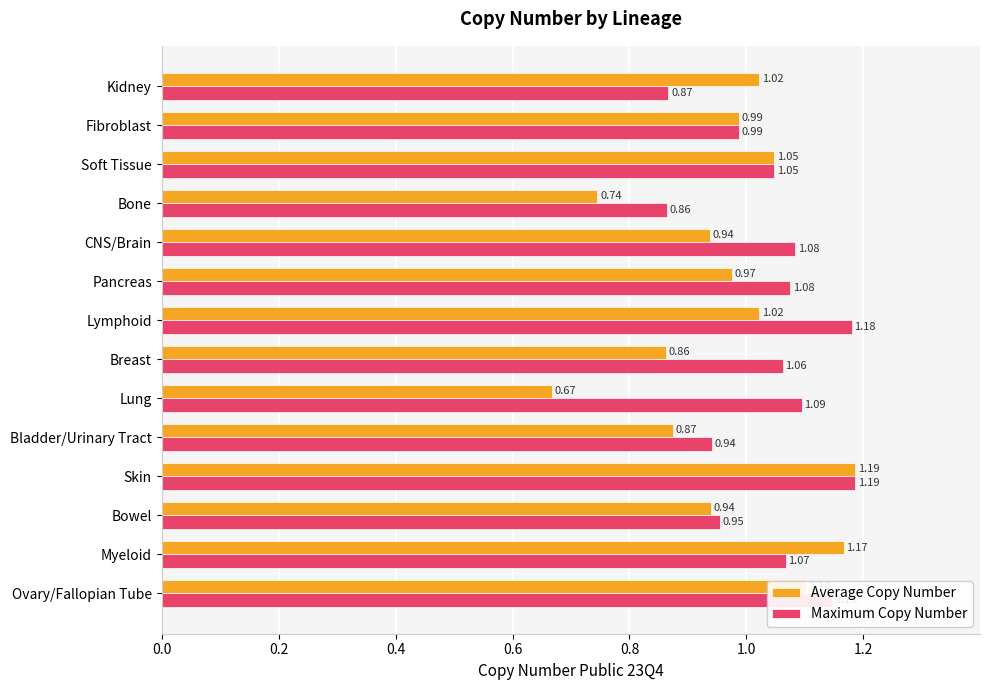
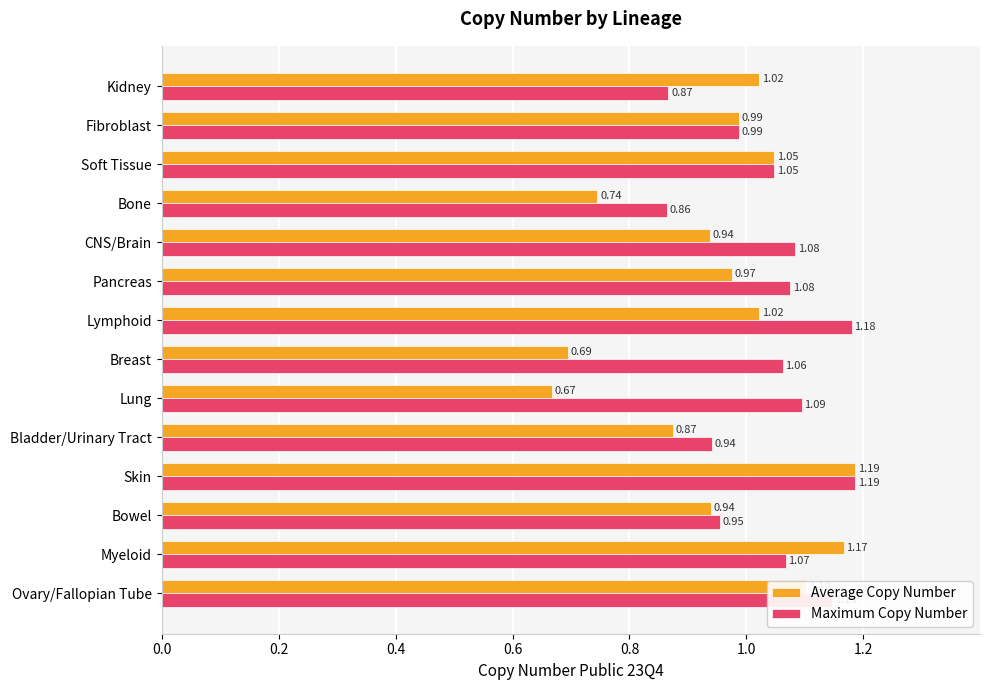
  {
    "Average Copy Number": {
      "Kidney": 1.02,
      "Fibroblast": 0.99,
      "Soft Tissue": 1.05,
      "Bone": 0.74,
      "CNS/Brain": 0.94,
      "Pancreas": 0.97,
      "Lymphoid": 1.02,
-     "Breast": 0.86,
+     "Breast": 0.69,
      "Lung": 0.67,
      "Bladder/Urinary Tract": 0.87,
      "Skin": 1.19,
      "Bowel": 0.94,
      "Myeloid": 1.17
    },
    "Maximum Copy Number": {
      "Kidney": 0.87,
      "Fibroblast": 0.99,
      "Soft Tissue": 1.05,
      "Bone": 0.86,
      "CNS/Brain": 1.08,
      "Pancreas": 1.08,
      "Lymphoid": 1.18,
      "Breast": 1.06,
      "Lung": 1.09,
      "Bladder/Urinary Tract": 0.94,
      "Skin": 1.19,
      "Bowel": 0.95,
      "Myeloid": 1.07
    }
  }
